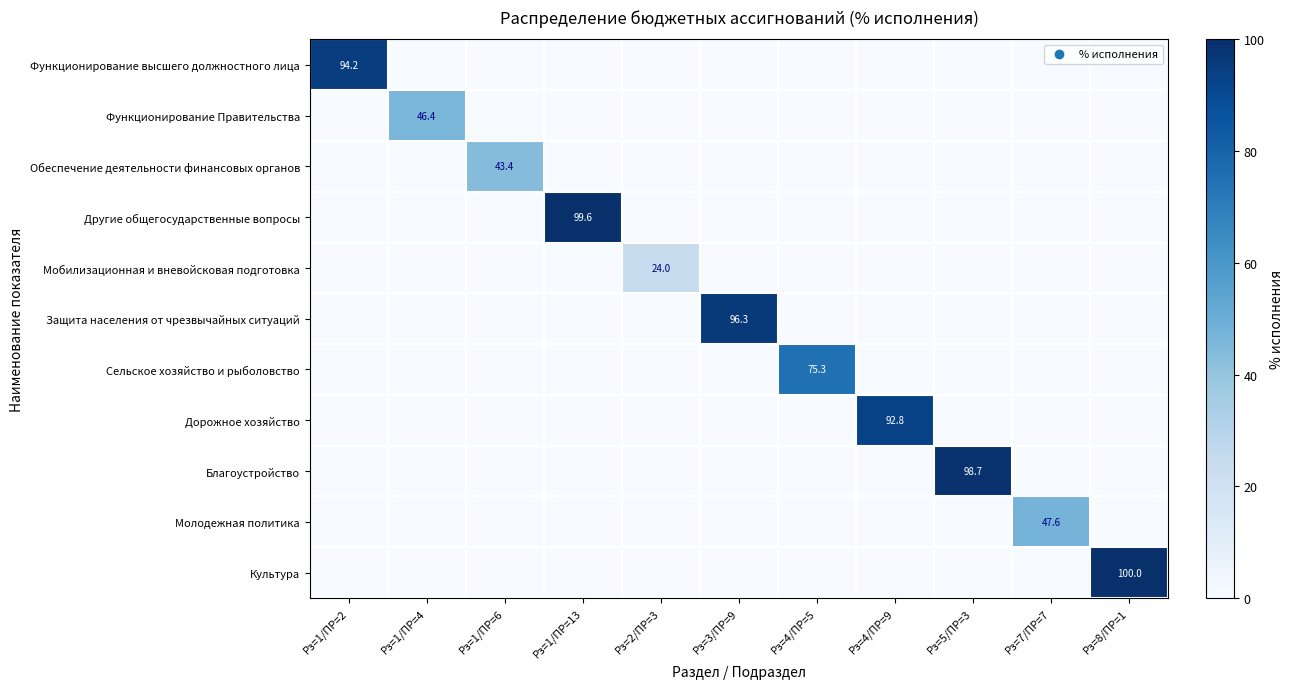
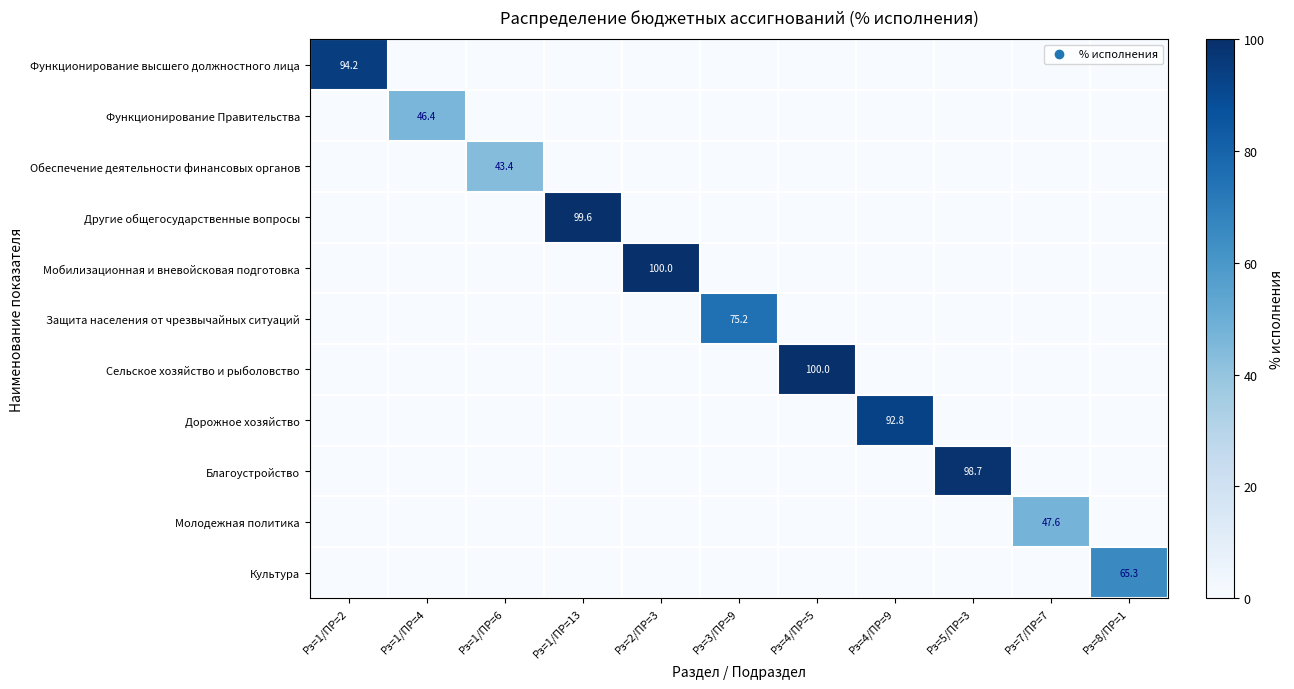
  {
    "Функционирование высшего должностного лица": {
      "Рз=1/ПР=2": 94.2
    },
    "Функционирование Правительства": {
      "Рз=1/ПР=4": 46.4
    },
    "Обеспечение деятельности финансовых органов": {
      "Рз=1/ПР=6": 43.4
    },
    "Другие общегосударственные вопросы": {
      "Рз=1/ПР=13": 99.6
    },
    "Мобилизационная и вневойсковая подготовка": {
-     "Рз=2/ПР=3": 24.0
+     "Рз=2/ПР=3": 100.0
    },
    "Защита населения от чрезвычайных ситуаций": {
-     "Рз=3/ПР=9": 96.3
+     "Рз=3/ПР=9": 75.2
    },
    "Сельское хозяйство и рыболовство": {
-     "Рз=4/ПР=5": 75.3
+     "Рз=4/ПР=5": 100.0
    },
    "Дорожное хозяйство": {
      "Рз=4/ПР=9": 92.8
    },
    "Благоустройство": {
      "Рз=5/ПР=3": 98.7
    },
    "Молодежная политика": {
      "Рз=7/ПР=7": 47.6
    },
    "Культура": {
-     "Рз=8/ПР=1": 100.0
+     "Рз=8/ПР=1": 65.3
    }
  }
